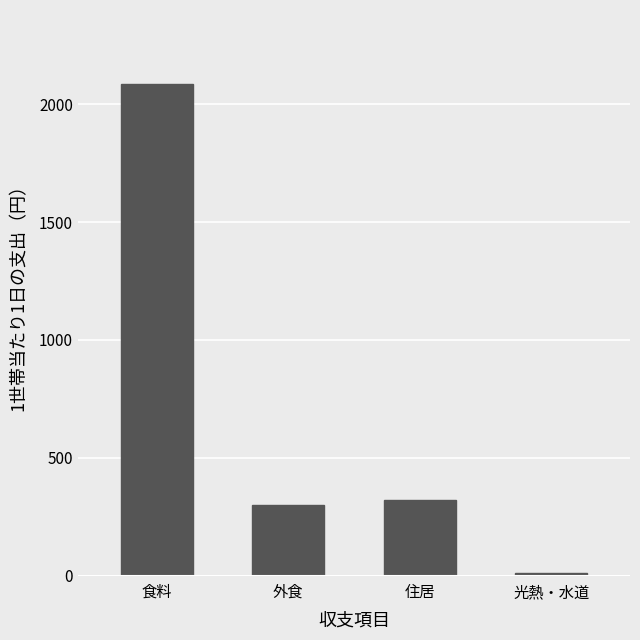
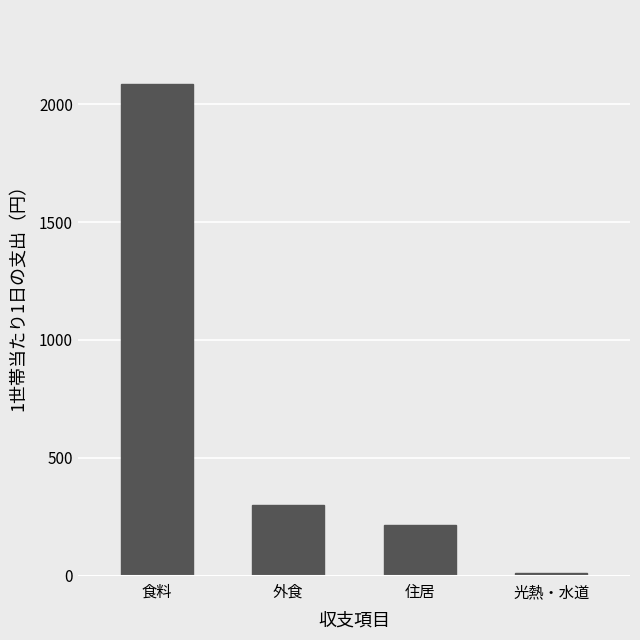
  {
    "食料": 2090,
    "外食": 300,
-   "住居": 320,
+   "住居": 220,
    "光熱・水道": 10
  }
